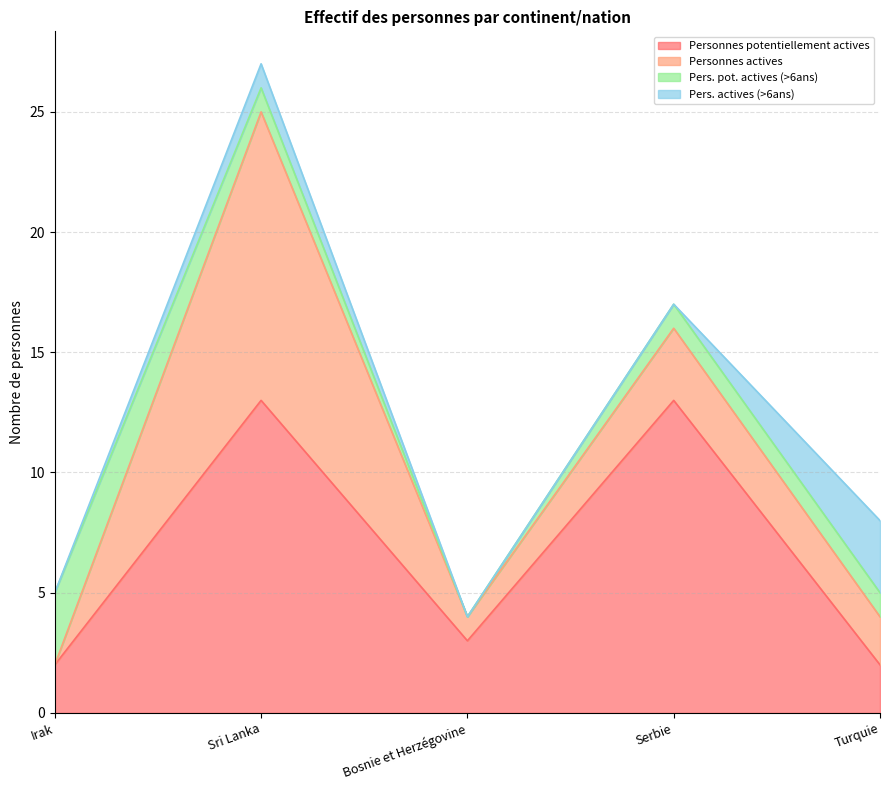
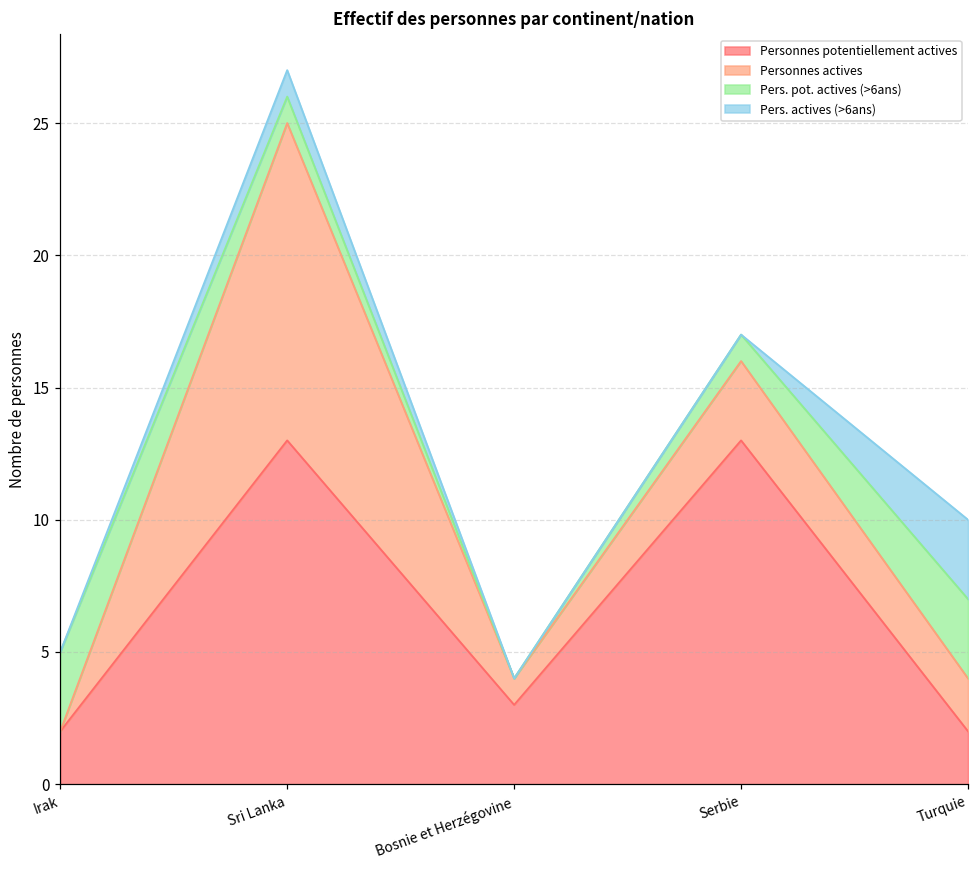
  {
    "Pers. pot. actives (>6ans)": {
      "Sri Lanka": 1,
-     "Turquie": 1
+     "Turquie": 3
    },
    "Pers. actives (>6ans)": {
      "Sri Lanka": 1,
      "Turquie": 3
    }
  }
